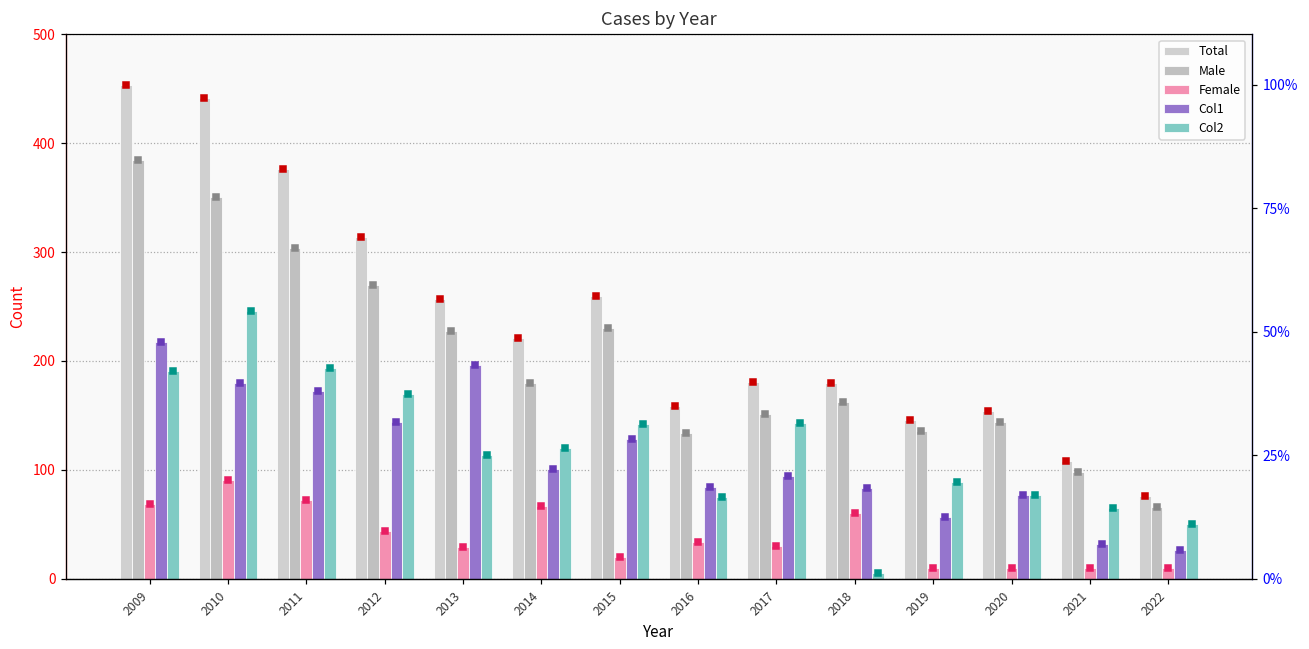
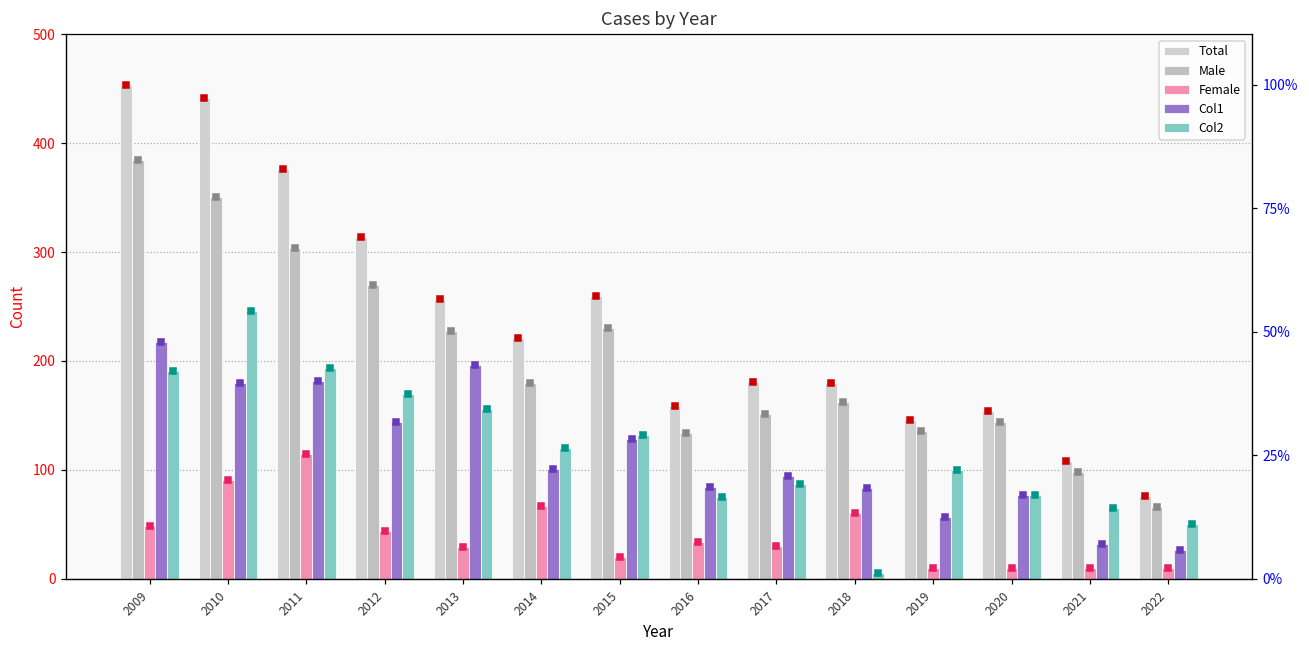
  {
    "Female": {
-     "2009": 70,
+     "2009": 50,
      "2010": 90,
-     "2011": 70,
+     "2011": 120,
      "2012": 40,
      "2013": 30,
      "2014": 70,
      "2015": 20,
      "2016": 30,
      "2017": 30,
      "2018": 60,
      "2019": 10,
      "2020": 10,
      "2021": 10,
      "2022": 10
    },
    "Col1": {
      "2009": 220,
      "2010": 180,
-     "2011": 170,
+     "2011": 180,
      "2012": 140,
      "2013": 200,
      "2014": 100,
      "2015": 130,
      "2016": 80,
      "2017": 90,
      "2018": 80,
      "2019": 60,
      "2020": 80,
      "2021": 30,
      "2022": 30
    },
    "Col2": {
      "2009": 190,
      "2010": 250,
      "2011": 190,
      "2012": 170,
-     "2013": 110,
+     "2013": 160,
      "2014": 120,
-     "2015": 140,
+     "2015": 130,
      "2016": 80,
-     "2017": 140,
+     "2017": 90,
      "2018": 10,
-     "2019": 90,
+     "2019": 100,
      "2020": 80,
      "2021": 70,
      "2022": 50
    }
  }
